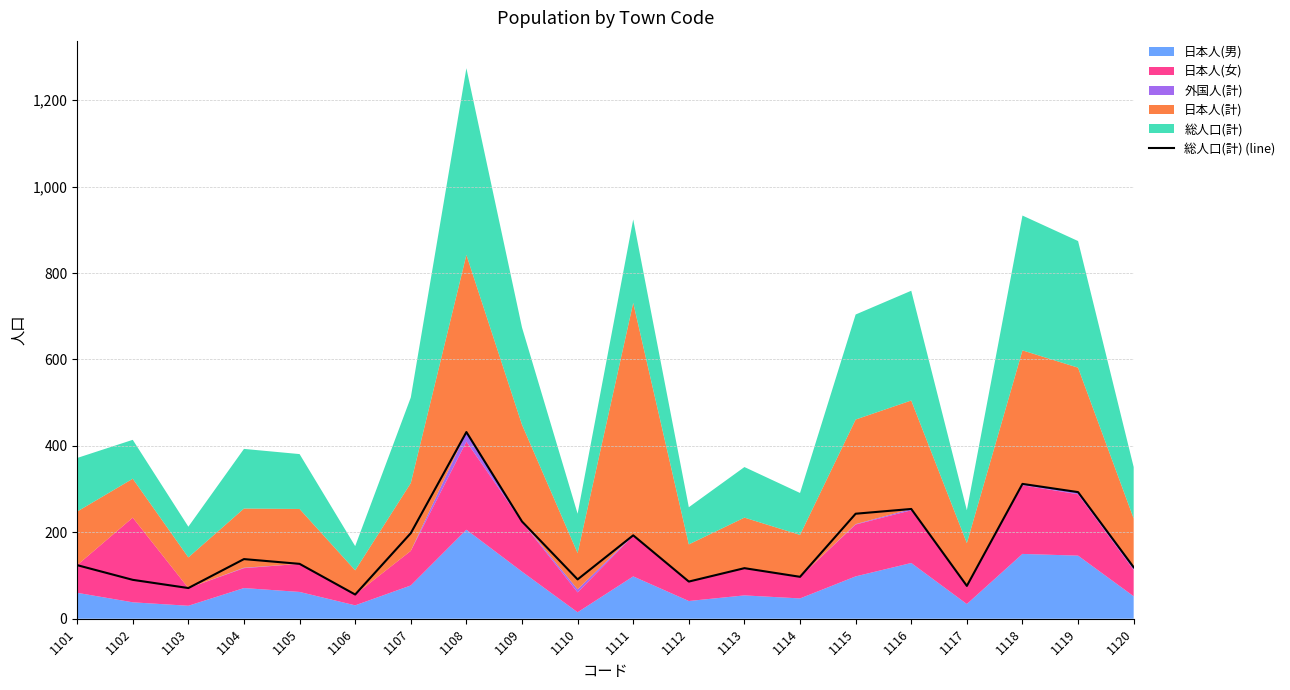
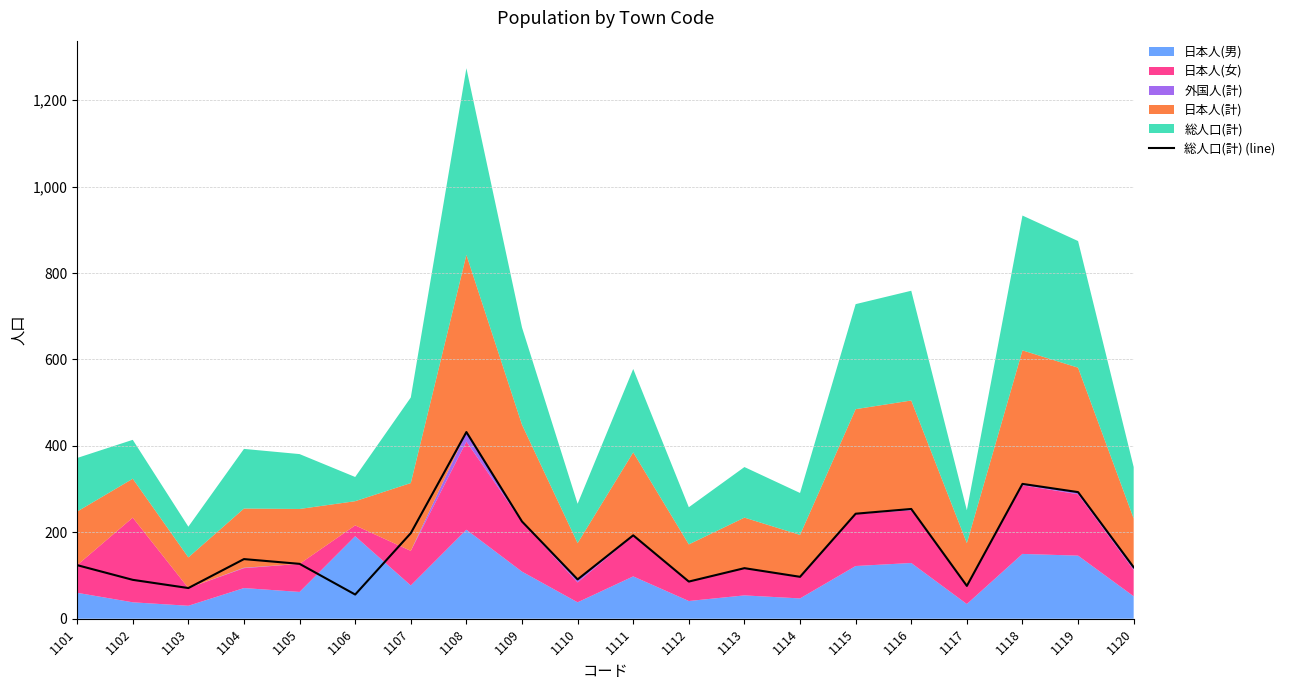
  {
    "日本人(男)": {
      "1101": 60,
      "1102": 40,
      "1103": 30,
      "1104": 70,
      "1105": 60,
-     "1106": 30,
+     "1106": 190,
      "1107": 80,
      "1108": 210,
      "1109": 110,
-     "1110": 20,
+     "1110": 40,
      "1111": 100,
      "1112": 40,
      "1113": 50,
      "1114": 50,
-     "1115": 100,
+     "1115": 120,
      "1116": 130,
      "1117": 30,
      "1118": 150,
      "1119": 150,
      "1120": 50
    },
    "総人口(計) (line)": {
      "1102": 90,
      "1104": 140,
      "1107": 200
    },
    "日本人(女)": {
      "1108": 200,
      "1110": 50,
      "1120": 60
    },
    "日本人(計)": {
      "1101": 120,
      "1102": 90,
      "1103": 70,
      "1104": 140,
      "1105": 130,
      "1106": 60,
      "1107": 160,
      "1108": 410,
      "1109": 220,
      "1110": 80,
-     "1111": 540,
+     "1111": 190,
      "1112": 90,
      "1113": 120,
      "1114": 100,
      "1115": 240,
      "1116": 250,
      "1117": 100,
      "1118": 310,
      "1119": 290,
      "1120": 110
    },
    "総人口(計)": {
      "1101": 120,
      "1102": 90,
      "1103": 70,
      "1104": 140,
      "1105": 130,
      "1106": 60,
      "1107": 200,
      "1108": 430,
      "1109": 230,
      "1110": 90,
      "1111": 190,
      "1112": 90,
      "1113": 120,
      "1114": 100,
      "1115": 240,
      "1116": 250,
      "1117": 80,
      "1118": 310,
      "1119": 290,
      "1120": 120
    }
  }
